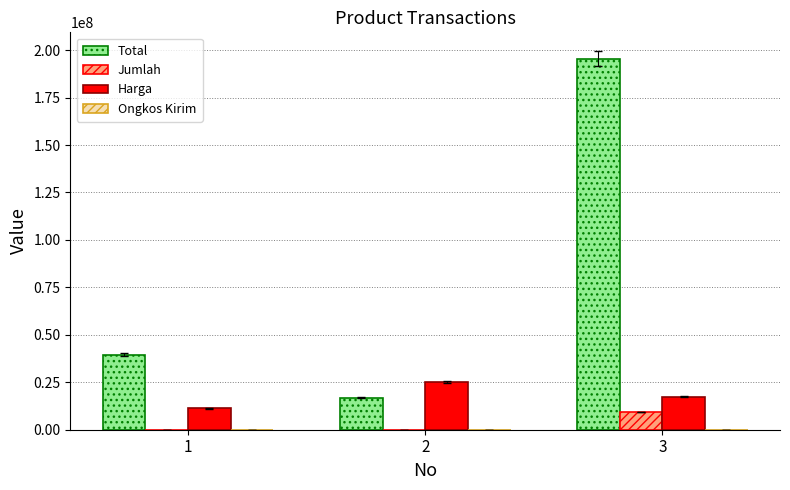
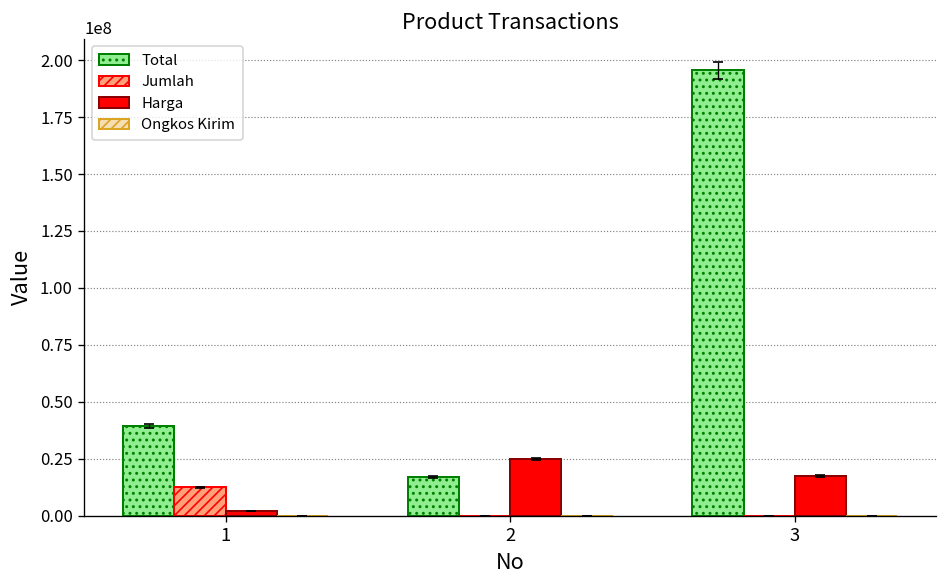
  {
    "Total": {
      "1": 39000000,
      "2": 17000000,
      "3": 195000000
    },
    "Jumlah": {
-     "1": 0,
-     "3": 9000000
+     "1": 12000000,
+     "3": 0
    },
    "Harga": {
-     "1": 11000000,
+     "1": 2000000,
      "2": 25000000,
      "3": 17000000
    },
    "Ongkos Kirim": {
      "1": 0,
      "2": 0,
      "3": 0
    }
  }
